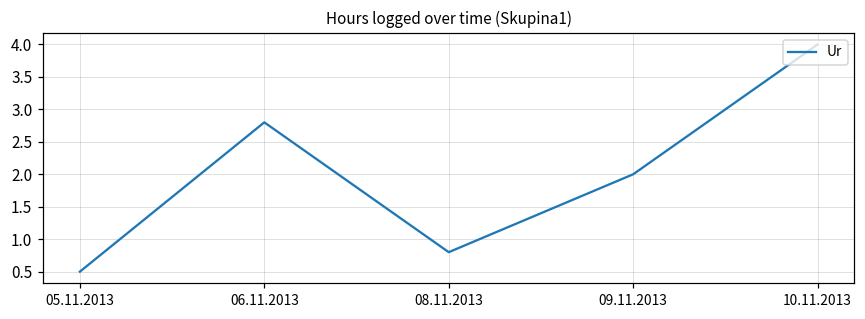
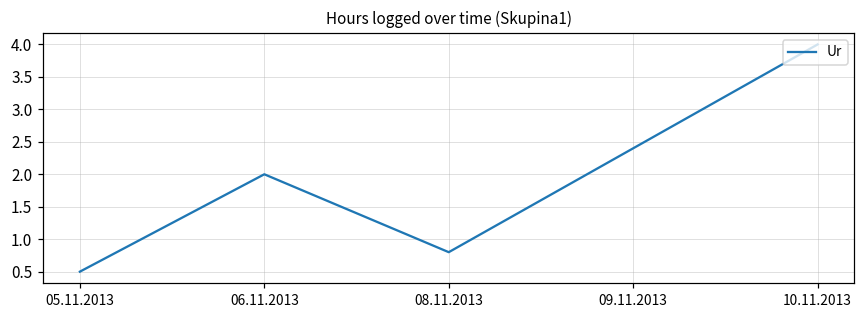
  {
    "05.11.2013": 0.5,
-   "06.11.2013": 2.8,
+   "06.11.2013": 2.0,
    "08.11.2013": 0.8,
-   "09.11.2013": 2.0
+   "09.11.2013": 2.4
  }
